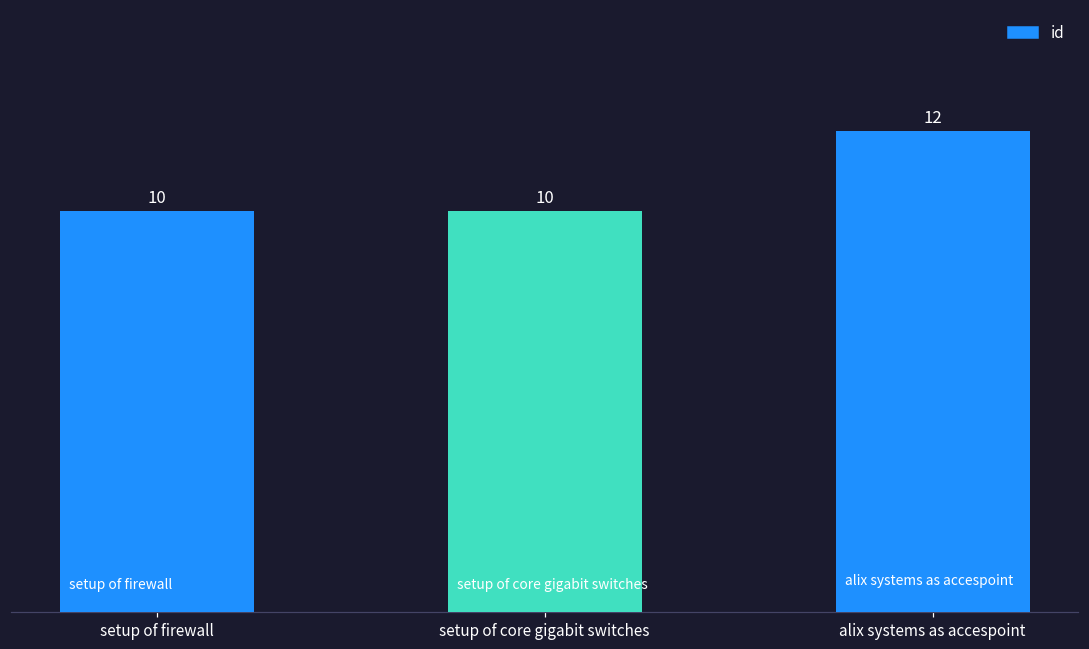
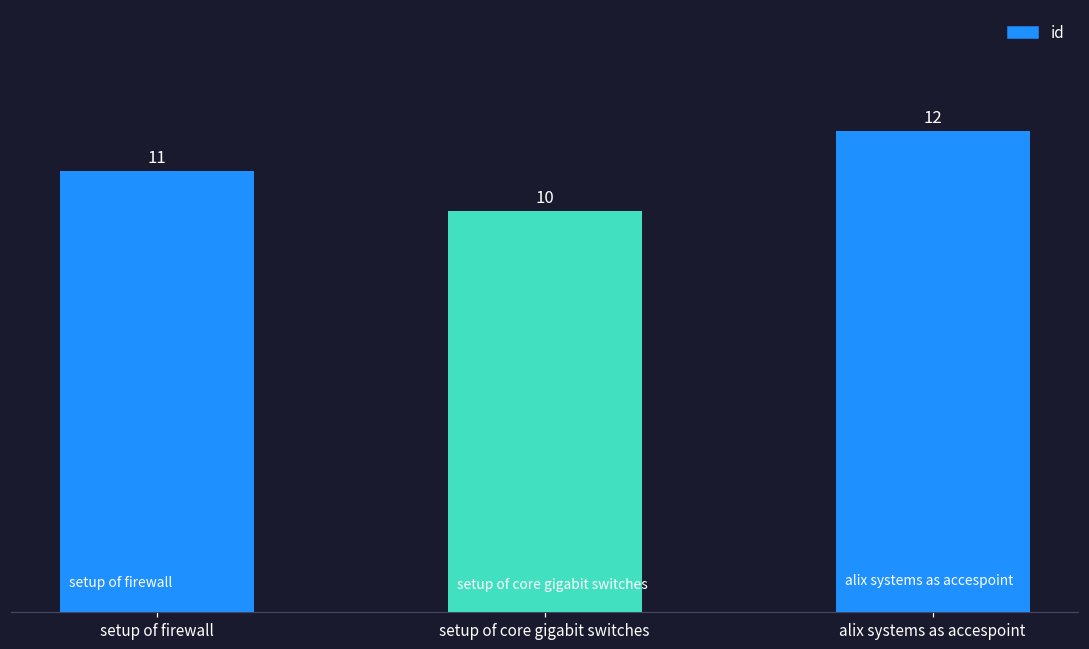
  {
-   "setup of firewall": 10,
+   "setup of firewall": 11,
    "setup of core gigabit switches": 10,
    "alix systems as accespoint": 12
  }
